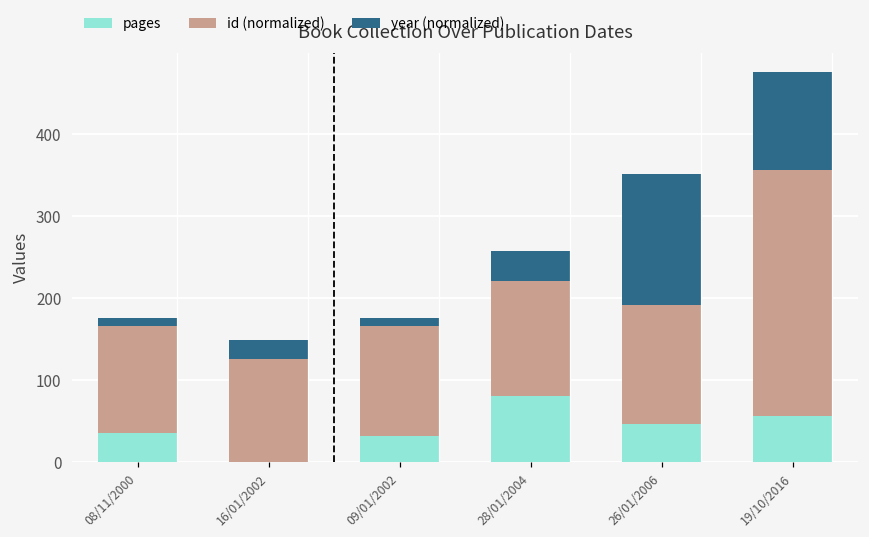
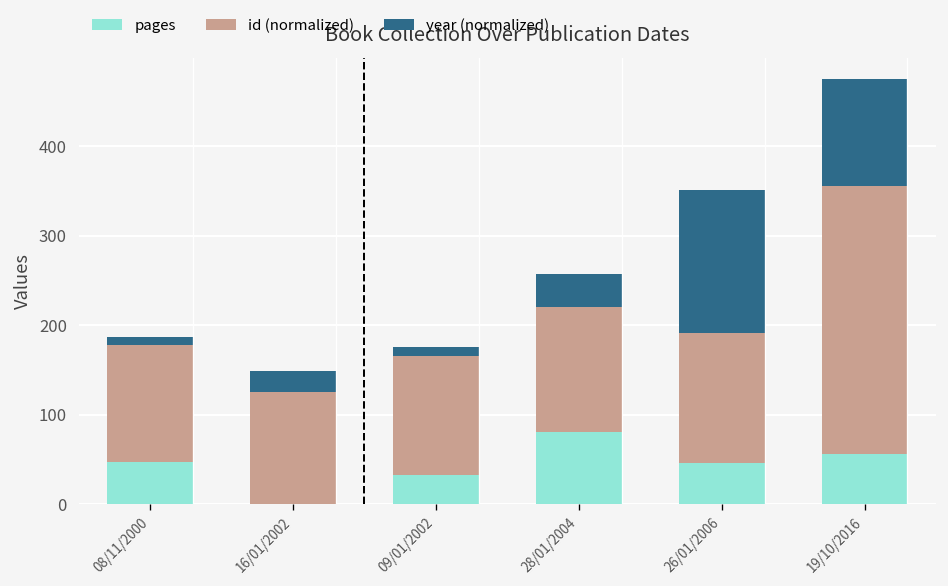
  {
    "pages": {
-     "08/11/2000": 40,
+     "08/11/2000": 50,
      "16/01/2002": 0,
      "09/01/2002": 30,
      "28/01/2004": 80,
      "26/01/2006": 50,
      "19/10/2016": 60
    },
    "id (normalized)": {
      "08/11/2000": 130,
      "16/01/2002": 130,
      "09/01/2002": 130,
      "28/01/2004": 140,
      "26/01/2006": 150,
      "19/10/2016": 300
    },
    "year (normalized)": {
      "08/11/2000": 10,
      "16/01/2002": 20,
      "09/01/2002": 10,
      "28/01/2004": 40,
      "26/01/2006": 160,
      "19/10/2016": 120
    }
  }
